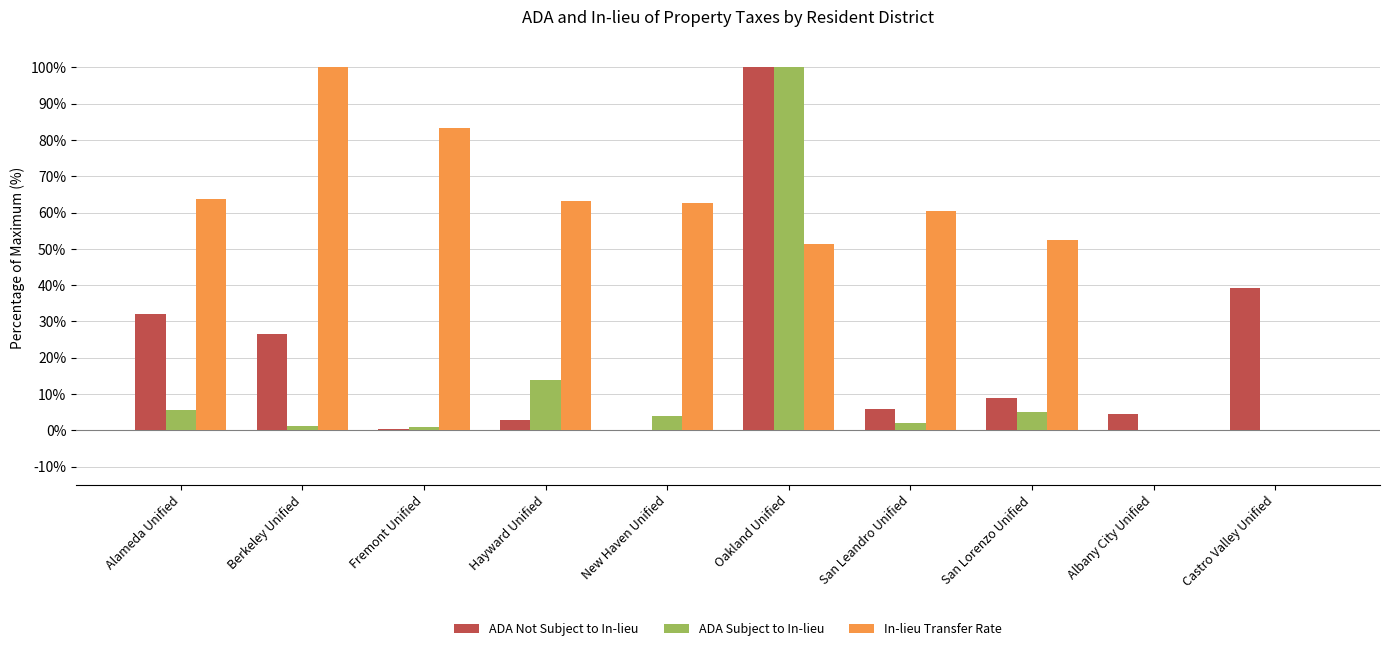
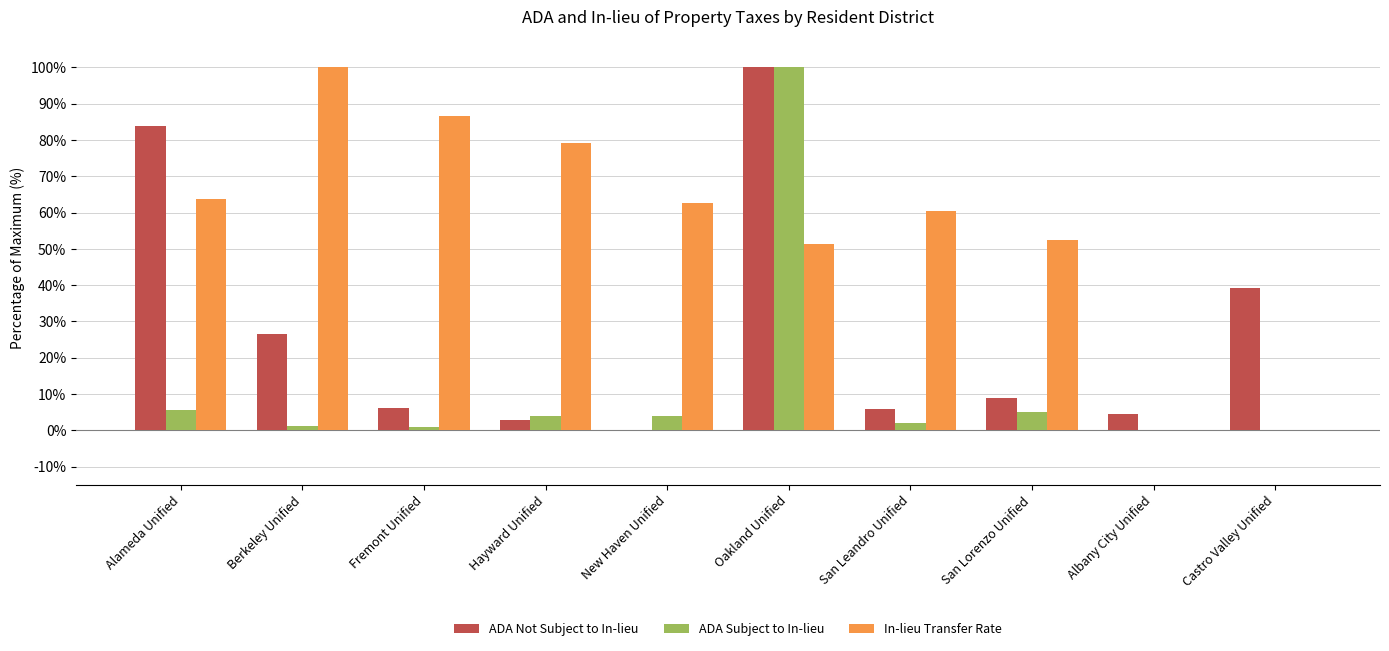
  {
    "ADA Not Subject to In-lieu": {
-     "Alameda Unified": "32%",
+     "Alameda Unified": "84%",
      "Berkeley Unified": "27%",
-     "Fremont Unified": "0%",
+     "Fremont Unified": "6%",
      "Hayward Unified": "3%",
      "New Haven Unified": "0%",
      "Oakland Unified": "100%",
      "San Leandro Unified": "6%",
      "San Lorenzo Unified": "9%",
      "Albany City Unified": "5%",
      "Castro Valley Unified": "39%"
    },
    "ADA Subject to In-lieu": {
      "Alameda Unified": "6%",
      "Berkeley Unified": "1%",
      "Fremont Unified": "1%",
-     "Hayward Unified": "14%",
+     "Hayward Unified": "4%",
      "New Haven Unified": "4%",
      "Oakland Unified": "100%",
      "San Leandro Unified": "2%",
      "San Lorenzo Unified": "5%",
      "Albany City Unified": "0%",
      "Castro Valley Unified": "0%"
    },
    "In-lieu Transfer Rate": {
      "Alameda Unified": "64%",
      "Berkeley Unified": "100%",
-     "Fremont Unified": "83%",
-     "Hayward Unified": "63%",
+     "Fremont Unified": "87%",
+     "Hayward Unified": "79%",
      "New Haven Unified": "63%",
      "Oakland Unified": "51%",
      "San Leandro Unified": "60%",
      "San Lorenzo Unified": "52%",
      "Albany City Unified": "0%",
      "Castro Valley Unified": "0%"
    }
  }
